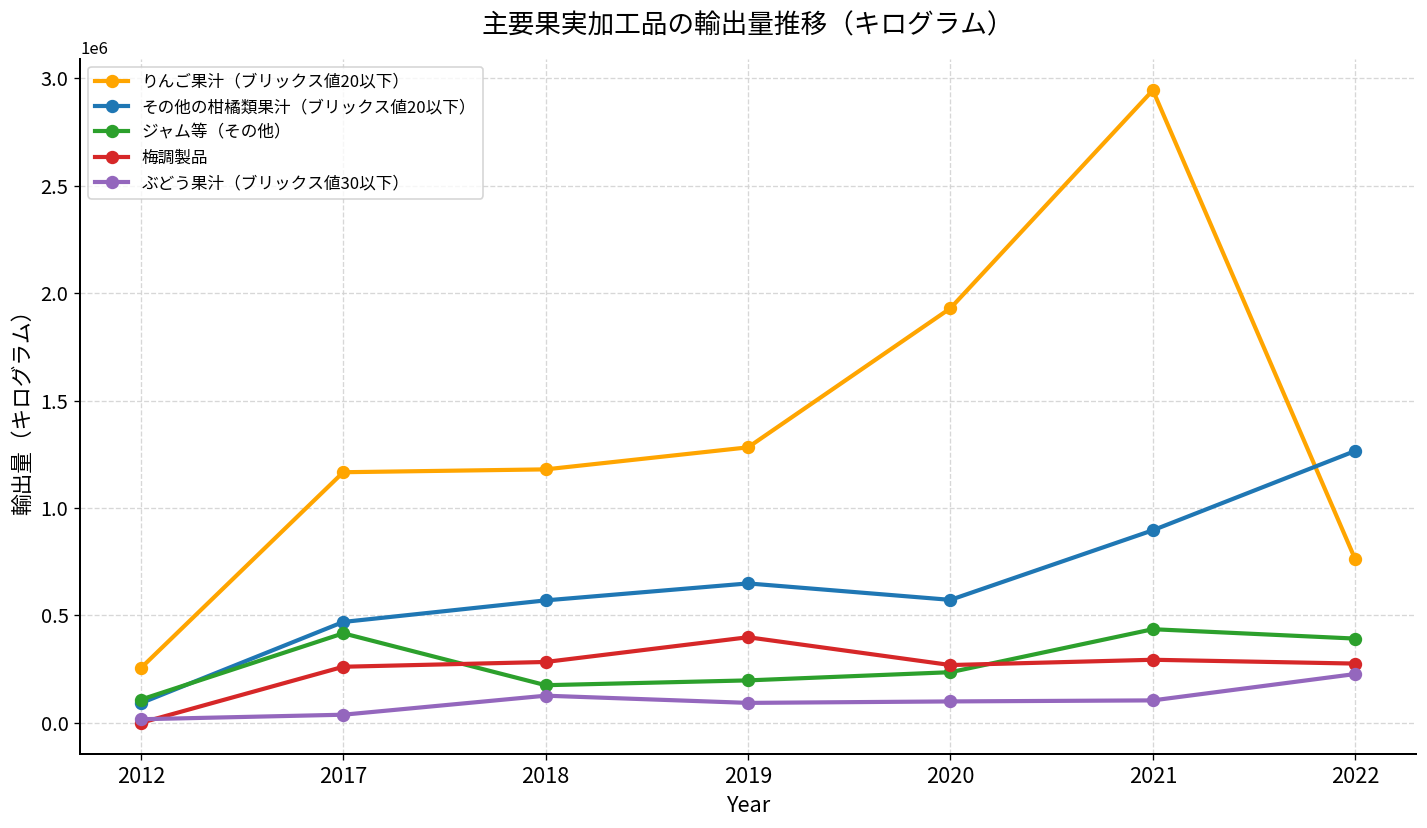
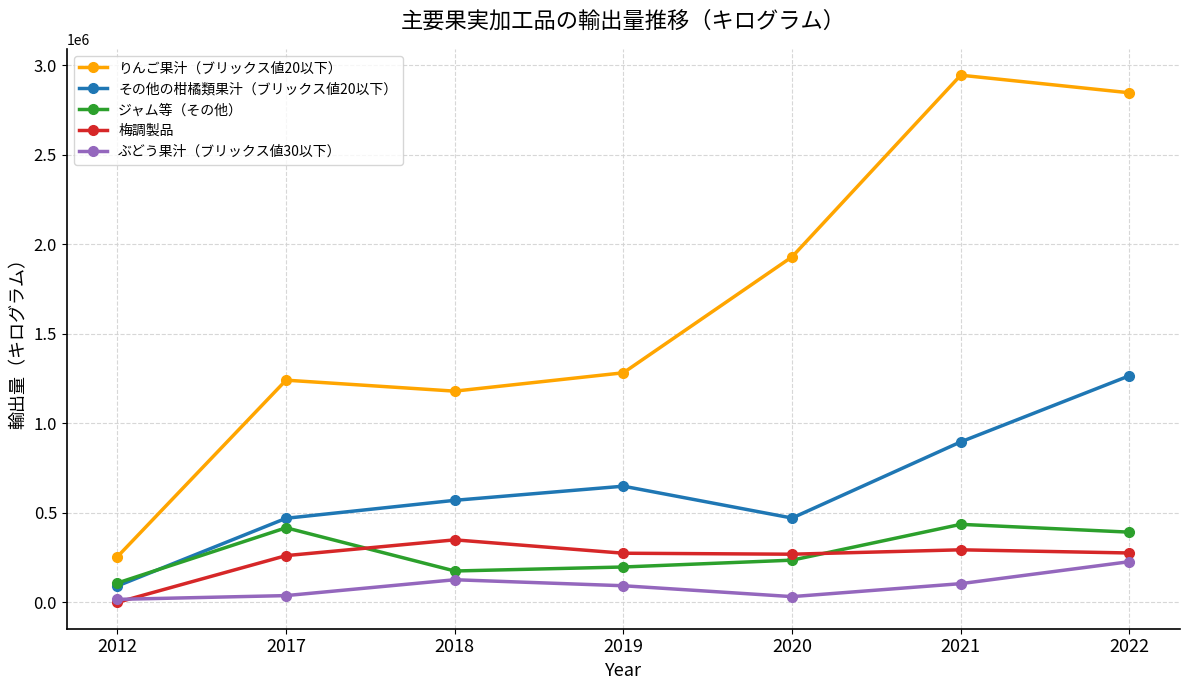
  {
    "りんご果汁（ブリックス値20以下）": {
      "2012": 250000,
-     "2017": 1170000,
+     "2017": 1240000,
      "2018": 1180000,
      "2019": 1280000,
      "2020": 1930000,
      "2021": 2950000,
-     "2022": 760000
+     "2022": 2850000
    },
    "その他の柑橘類果汁（ブリックス値20以下）": {
      "2012": 90000,
      "2017": 470000,
      "2018": 570000,
      "2019": 650000,
-     "2020": 570000,
+     "2020": 470000,
      "2021": 900000,
      "2022": 1270000
    },
    "ジャム等（その他）": {
      "2012": 110000,
      "2017": 420000,
      "2018": 180000,
      "2019": 200000,
      "2020": 240000,
      "2021": 440000,
      "2022": 390000
    },
    "梅調製品": {
      "2012": 0,
      "2017": 260000,
-     "2018": 280000,
-     "2019": 400000,
+     "2018": 350000,
+     "2019": 270000,
      "2020": 270000,
      "2021": 290000,
      "2022": 280000
    },
    "ぶどう果汁（ブリックス値30以下）": {
      "2012": 20000,
      "2017": 40000,
      "2018": 130000,
      "2019": 90000,
-     "2020": 100000,
+     "2020": 30000,
      "2021": 100000,
      "2022": 230000
    }
  }
